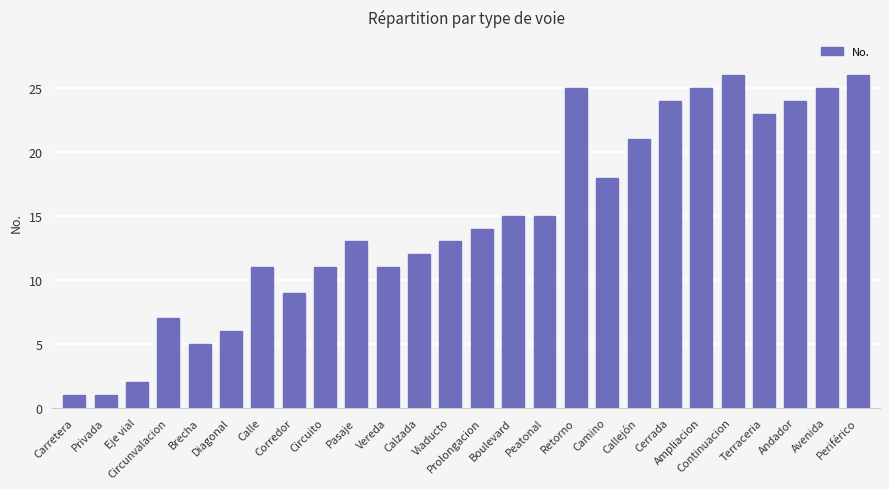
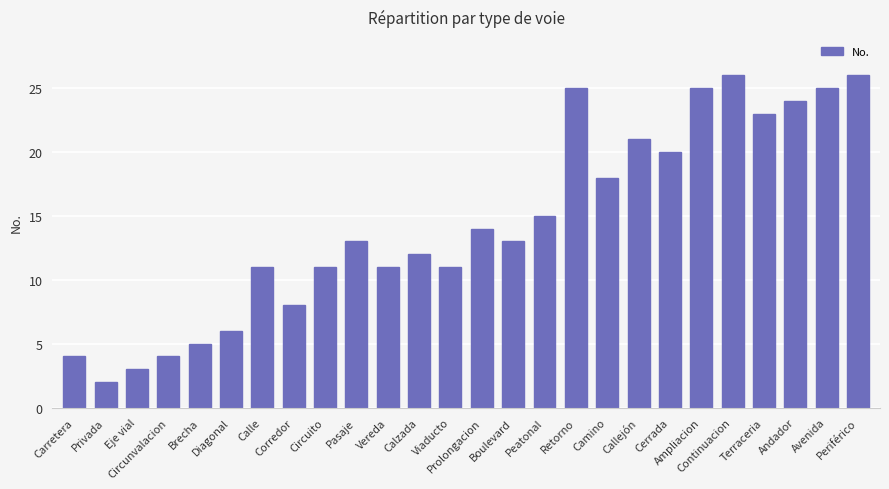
  {
-   "Carretera": 1,
-   "Privada": 1,
-   "Eje vial": 2,
-   "Circunvalacion": 7,
+   "Carretera": 4,
+   "Privada": 2,
+   "Eje vial": 3,
+   "Circunvalacion": 4,
    "Brecha": 5,
    "Diagonal": 6,
    "Calle": 11,
-   "Corredor": 9,
+   "Corredor": 8,
    "Circuito": 11,
    "Pasaje": 13,
    "Vereda": 11,
    "Calzada": 12,
-   "Viaducto": 13,
+   "Viaducto": 11,
    "Prolongacion": 14,
-   "Boulevard": 15,
+   "Boulevard": 13,
    "Peatonal": 15,
    "Retorno": 25,
    "Camino": 18,
    "Callejón": 21,
-   "Cerrada": 24,
+   "Cerrada": 20,
    "Ampliacion": 25,
    "Continuacion": 26,
    "Terraceria": 23,
    "Andador": 24,
    "Avenida": 25,
    "Periférico": 26
  }
